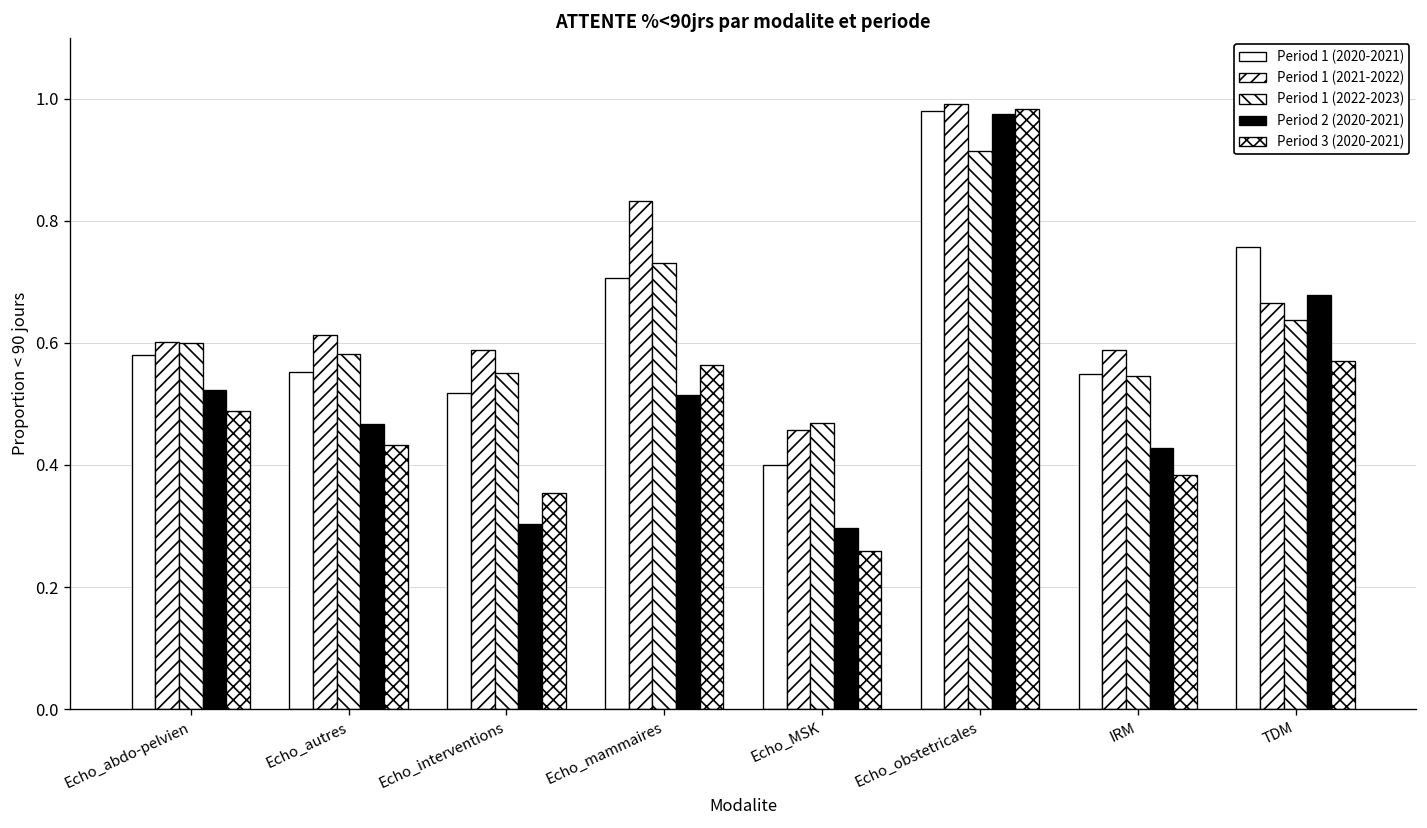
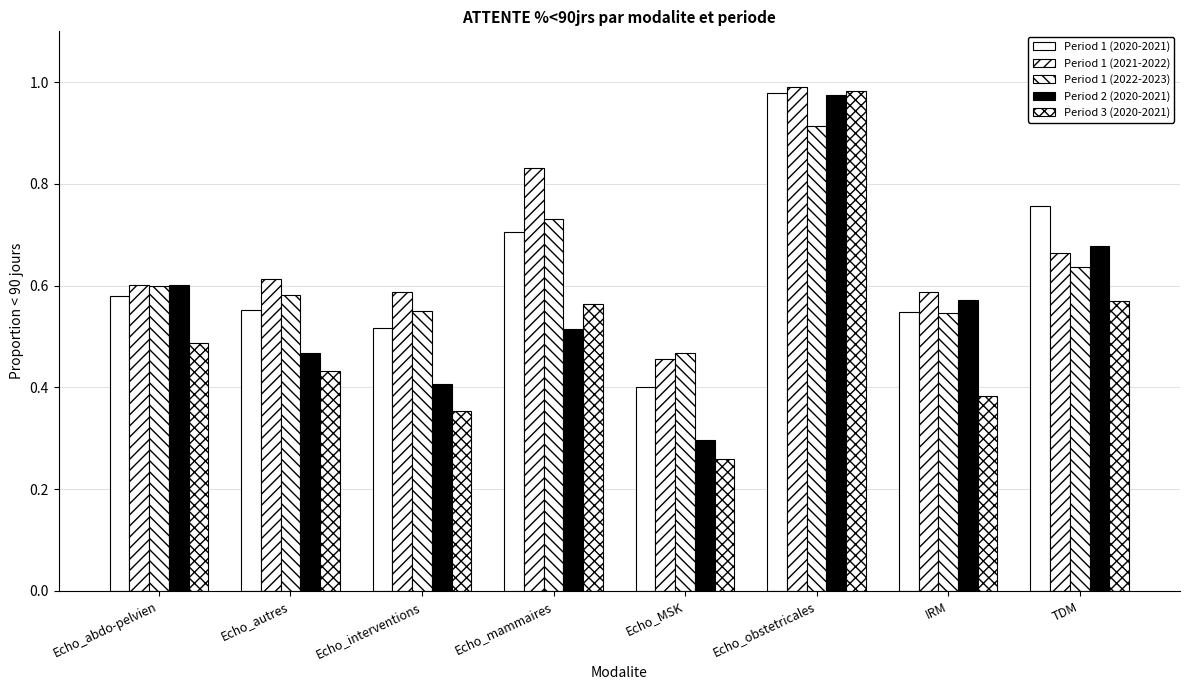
  {
    "Period 2 (2020-2021)": {
-     "Echo_abdo-pelvien": 0.52,
+     "Echo_abdo-pelvien": 0.60,
      "Echo_autres": 0.47,
-     "Echo_interventions": 0.30,
+     "Echo_interventions": 0.41,
      "Echo_mammaires": 0.51,
      "Echo_MSK": 0.30,
      "Echo_obstetricales": 0.97,
-     "IRM": 0.43,
+     "IRM": 0.57,
      "TDM": 0.68
    }
  }
